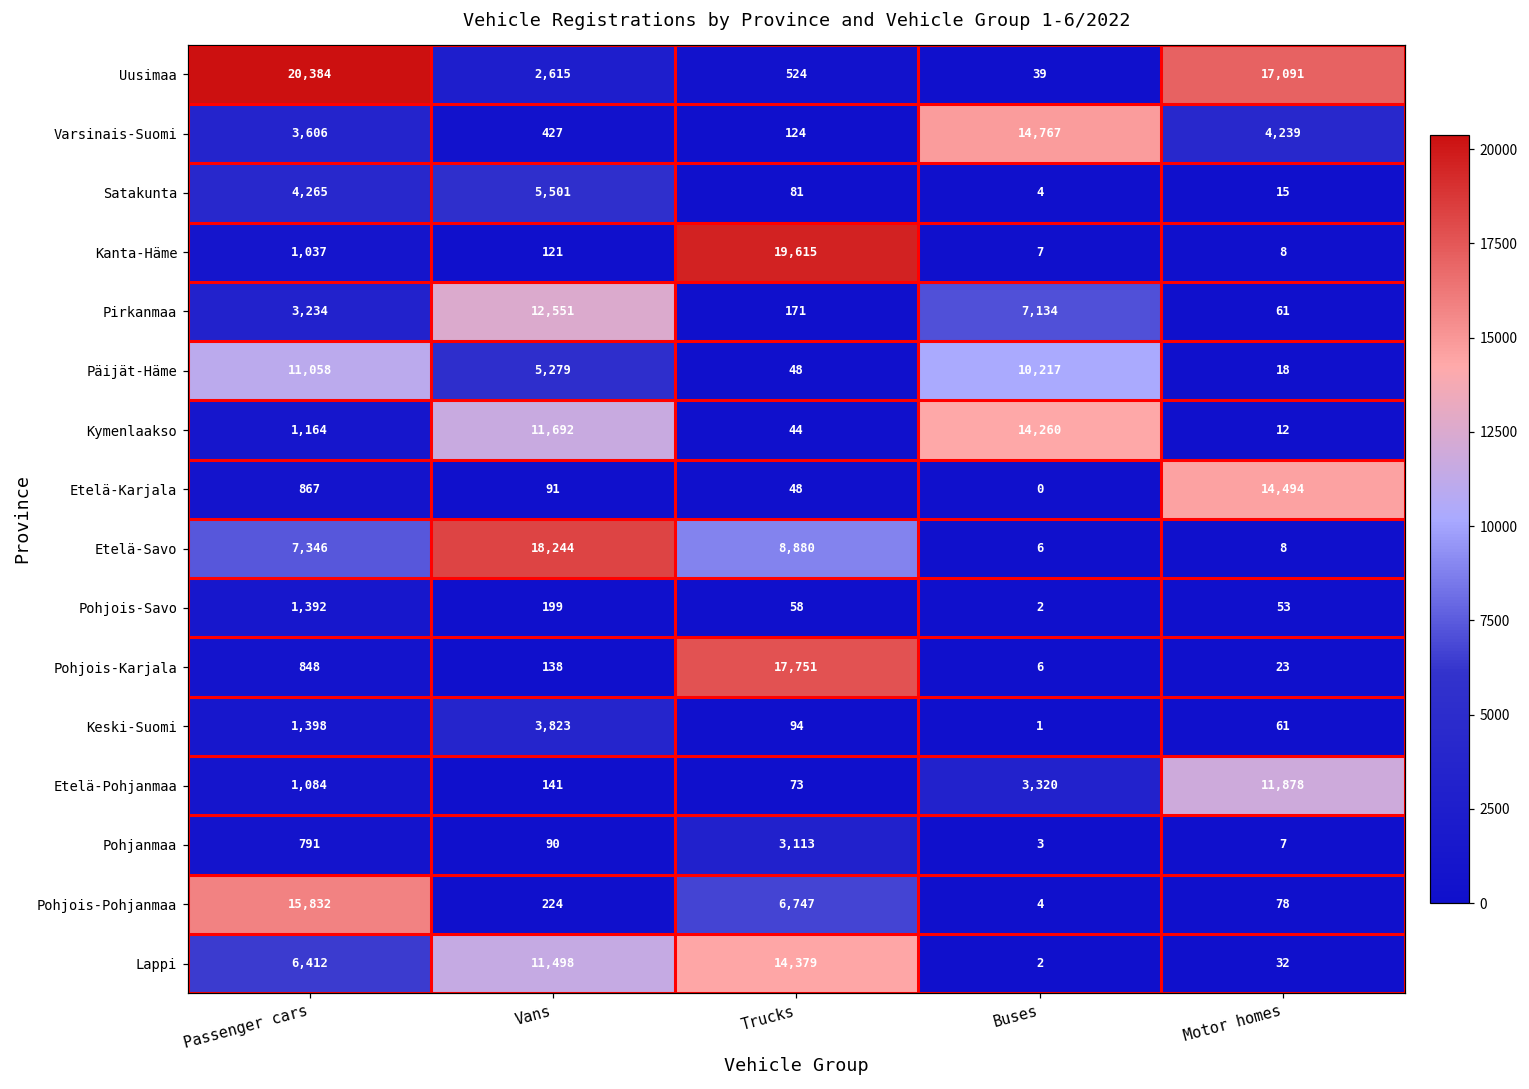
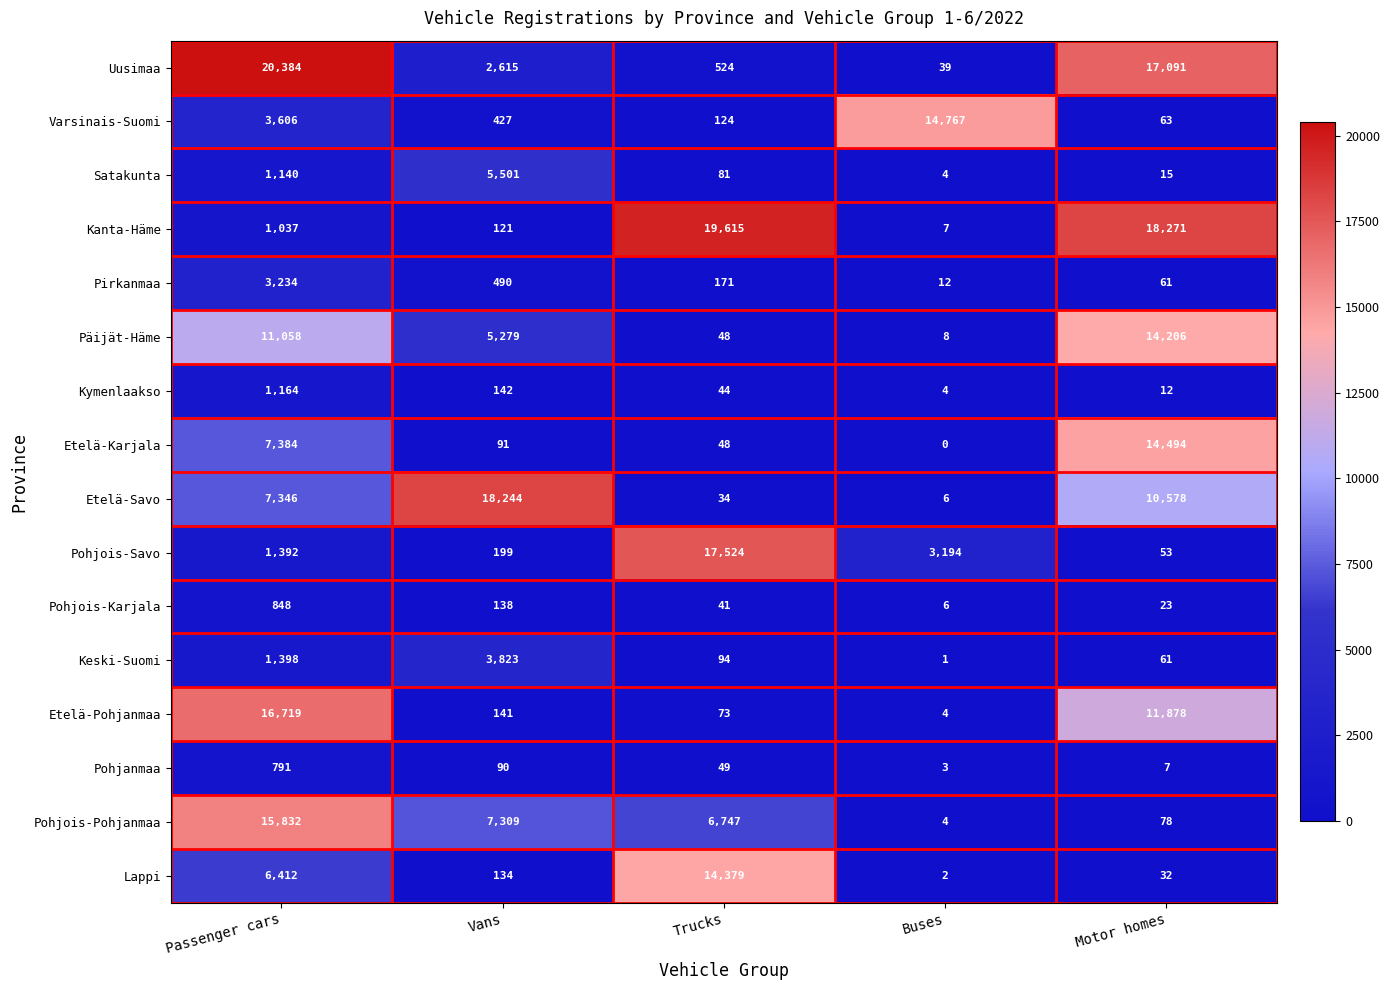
  {
    "Uusimaa": {
      "Passenger cars": "20,384",
      "Vans": "2,615",
      "Trucks": "524",
      "Buses": "39",
      "Motor homes": "17,091"
    },
    "Varsinais-Suomi": {
      "Passenger cars": "3,606",
      "Vans": "427",
      "Trucks": "124",
      "Buses": "14,767",
-     "Motor homes": "4,239"
+     "Motor homes": "63"
    },
    "Satakunta": {
-     "Passenger cars": "4,265",
+     "Passenger cars": "1,140",
      "Vans": "5,501",
      "Trucks": "81",
      "Buses": "4",
      "Motor homes": "15"
    },
    "Kanta-Häme": {
      "Passenger cars": "1,037",
      "Vans": "121",
      "Trucks": "19,615",
      "Buses": "7",
-     "Motor homes": "8"
+     "Motor homes": "18,271"
    },
    "Pirkanmaa": {
      "Passenger cars": "3,234",
-     "Vans": "12,551",
+     "Vans": "490",
      "Trucks": "171",
-     "Buses": "7,134",
+     "Buses": "12",
      "Motor homes": "61"
    },
    "Päijät-Häme": {
      "Passenger cars": "11,058",
      "Vans": "5,279",
      "Trucks": "48",
-     "Buses": "10,217",
-     "Motor homes": "18"
+     "Buses": "8",
+     "Motor homes": "14,206"
    },
    "Kymenlaakso": {
      "Passenger cars": "1,164",
-     "Vans": "11,692",
+     "Vans": "142",
      "Trucks": "44",
-     "Buses": "14,260",
+     "Buses": "4",
      "Motor homes": "12"
    },
    "Etelä-Karjala": {
-     "Passenger cars": "867",
+     "Passenger cars": "7,384",
      "Vans": "91",
      "Trucks": "48",
      "Buses": "0",
      "Motor homes": "14,494"
    },
    "Etelä-Savo": {
      "Passenger cars": "7,346",
      "Vans": "18,244",
-     "Trucks": "8,880",
+     "Trucks": "34",
      "Buses": "6",
-     "Motor homes": "8"
+     "Motor homes": "10,578"
    },
    "Pohjois-Savo": {
      "Passenger cars": "1,392",
      "Vans": "199",
-     "Trucks": "58",
-     "Buses": "2",
+     "Trucks": "17,524",
+     "Buses": "3,194",
      "Motor homes": "53"
    },
    "Pohjois-Karjala": {
      "Passenger cars": "848",
      "Vans": "138",
-     "Trucks": "17,751",
+     "Trucks": "41",
      "Buses": "6",
      "Motor homes": "23"
    },
    "Keski-Suomi": {
      "Passenger cars": "1,398",
      "Vans": "3,823",
      "Trucks": "94",
      "Buses": "1",
      "Motor homes": "61"
    },
    "Etelä-Pohjanmaa": {
-     "Passenger cars": "1,084",
+     "Passenger cars": "16,719",
      "Vans": "141",
      "Trucks": "73",
-     "Buses": "3,320",
+     "Buses": "4",
      "Motor homes": "11,878"
    },
    "Pohjanmaa": {
      "Passenger cars": "791",
      "Vans": "90",
-     "Trucks": "3,113",
+     "Trucks": "49",
      "Buses": "3",
      "Motor homes": "7"
    },
    "Pohjois-Pohjanmaa": {
      "Passenger cars": "15,832",
-     "Vans": "224",
+     "Vans": "7,309",
      "Trucks": "6,747",
      "Buses": "4",
      "Motor homes": "78"
    },
    "Lappi": {
      "Passenger cars": "6,412",
-     "Vans": "11,498",
+     "Vans": "134",
      "Trucks": "14,379",
      "Buses": "2",
      "Motor homes": "32"
    }
  }
